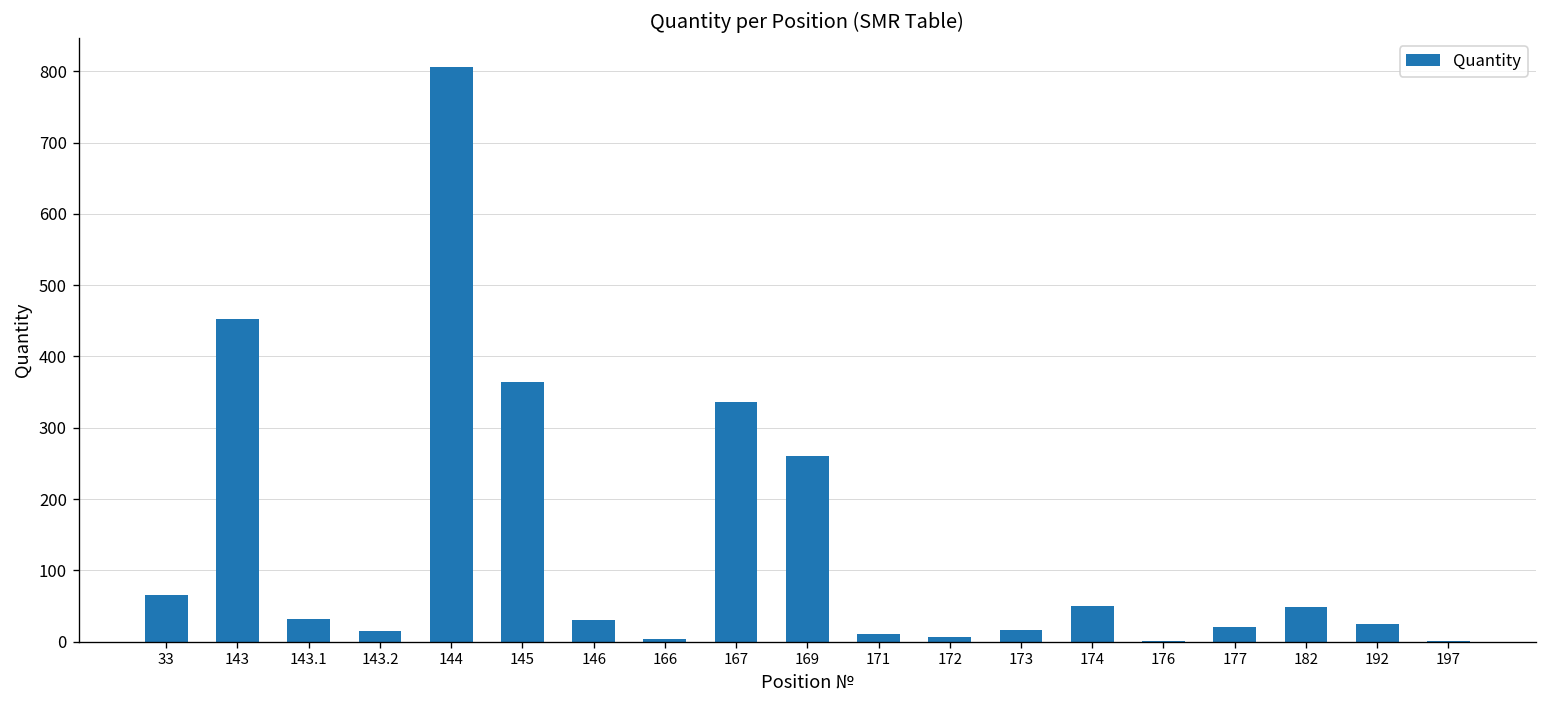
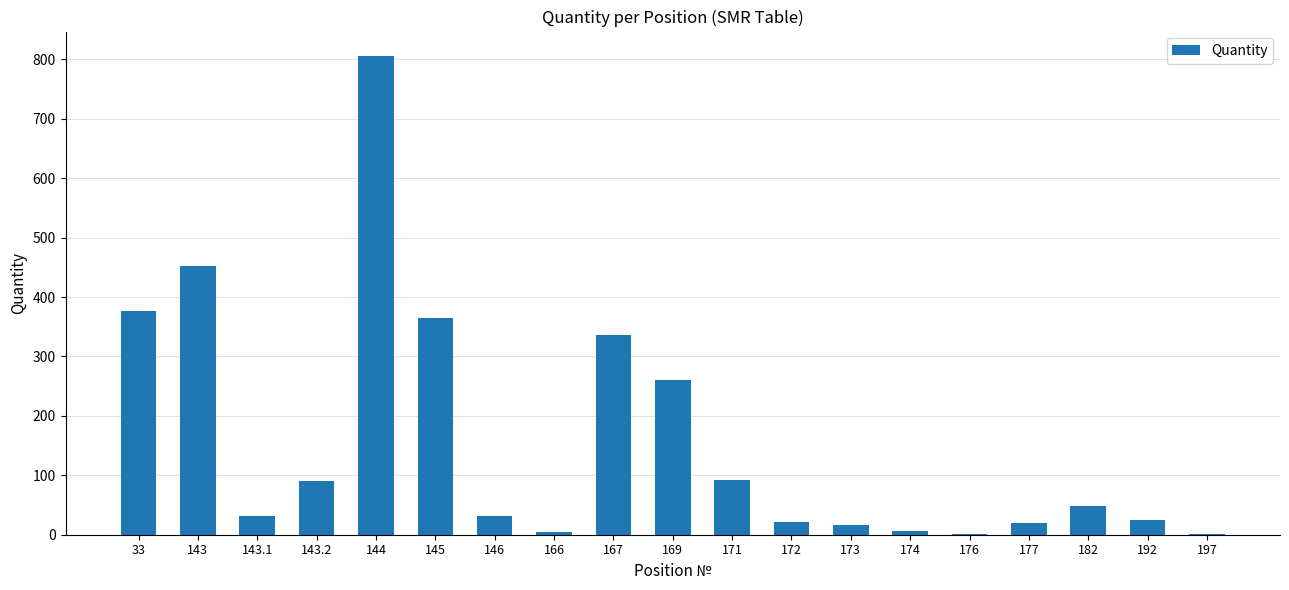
  {
-   "33": 60,
+   "33": 380,
    "143": 450,
    "143.1": 30,
-   "143.2": 20,
+   "143.2": 90,
    "144": 810,
    "145": 360,
    "146": 30,
    "167": 340,
    "169": 260,
-   "171": 10,
-   "172": 10,
+   "171": 90,
+   "172": 20,
    "173": 20,
-   "174": 50,
+   "174": 10,
    "177": 20,
    "182": 50,
    "192": 30
  }
